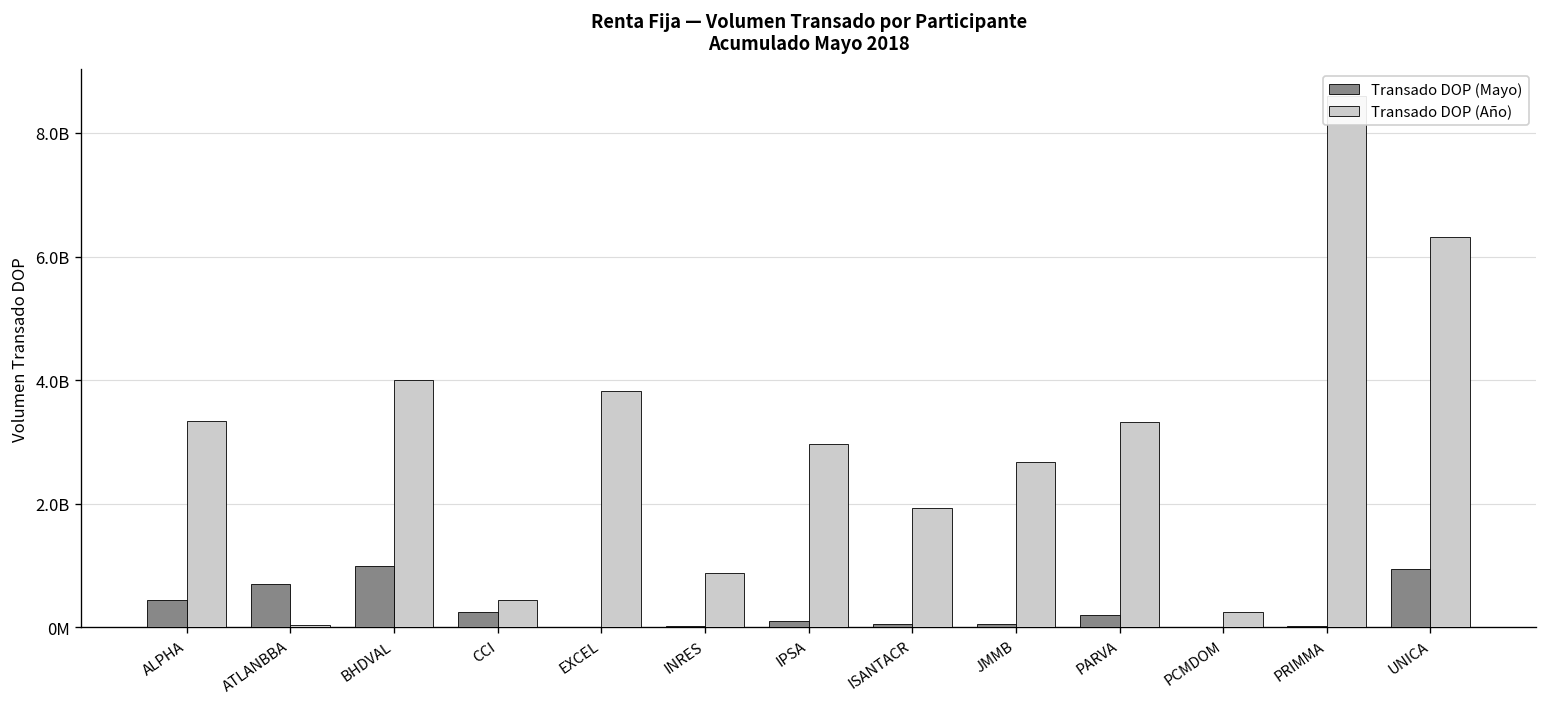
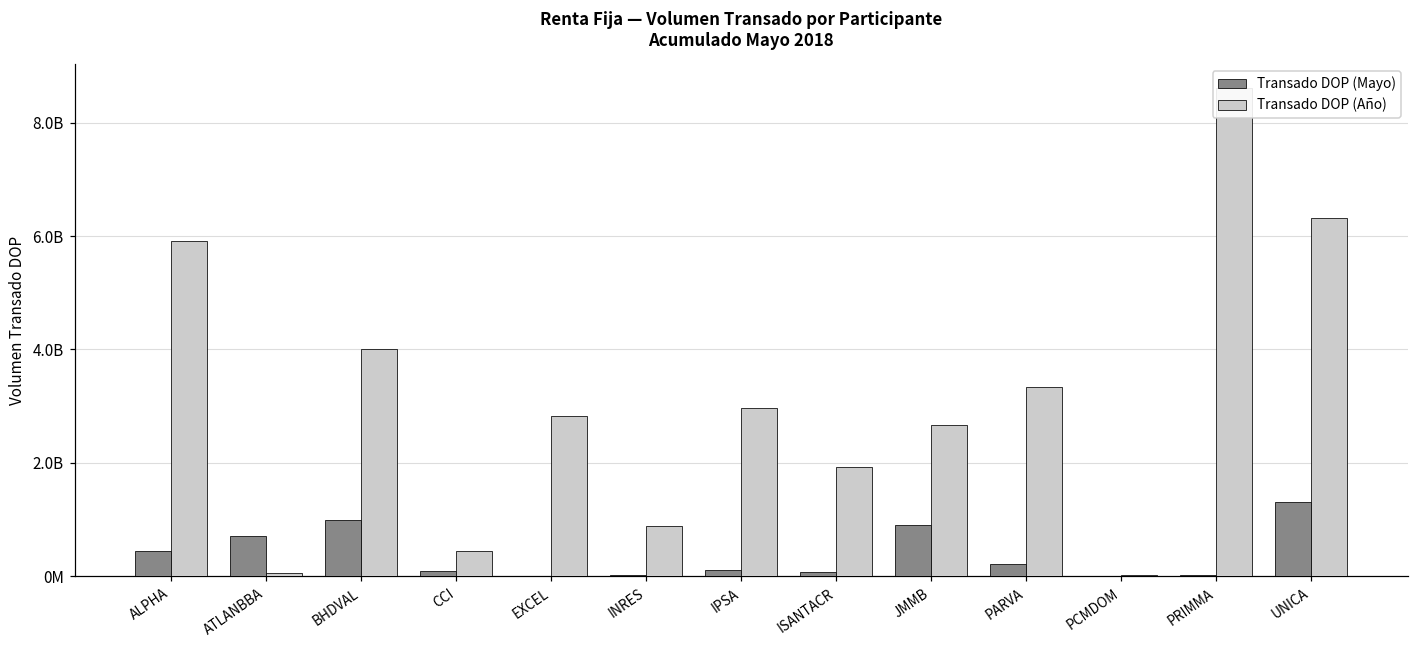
  {
    "Transado DOP (Mayo)": {
      "ALPHA": 400000000,
      "ATLANBBA": 700000000,
      "BHDVAL": 1000000000,
-     "CCI": 200000000,
+     "CCI": 100000000,
      "IPSA": 100000000,
      "ISANTACR": 100000000,
-     "JMMB": 0,
+     "JMMB": 900000000,
      "PARVA": 200000000,
-     "UNICA": 900000000
+     "UNICA": 1300000000
    },
    "Transado DOP (Año)": {
-     "ALPHA": 3300000000,
+     "ALPHA": 5900000000,
      "BHDVAL": 4000000000,
      "CCI": 400000000,
-     "EXCEL": 3800000000,
+     "EXCEL": 2800000000,
      "INRES": 900000000,
      "IPSA": 3000000000,
      "ISANTACR": 1900000000,
      "JMMB": 2700000000,
      "PARVA": 3300000000,
-     "PCMDOM": 300000000,
+     "PCMDOM": 0,
      "UNICA": 6300000000
    }
  }
